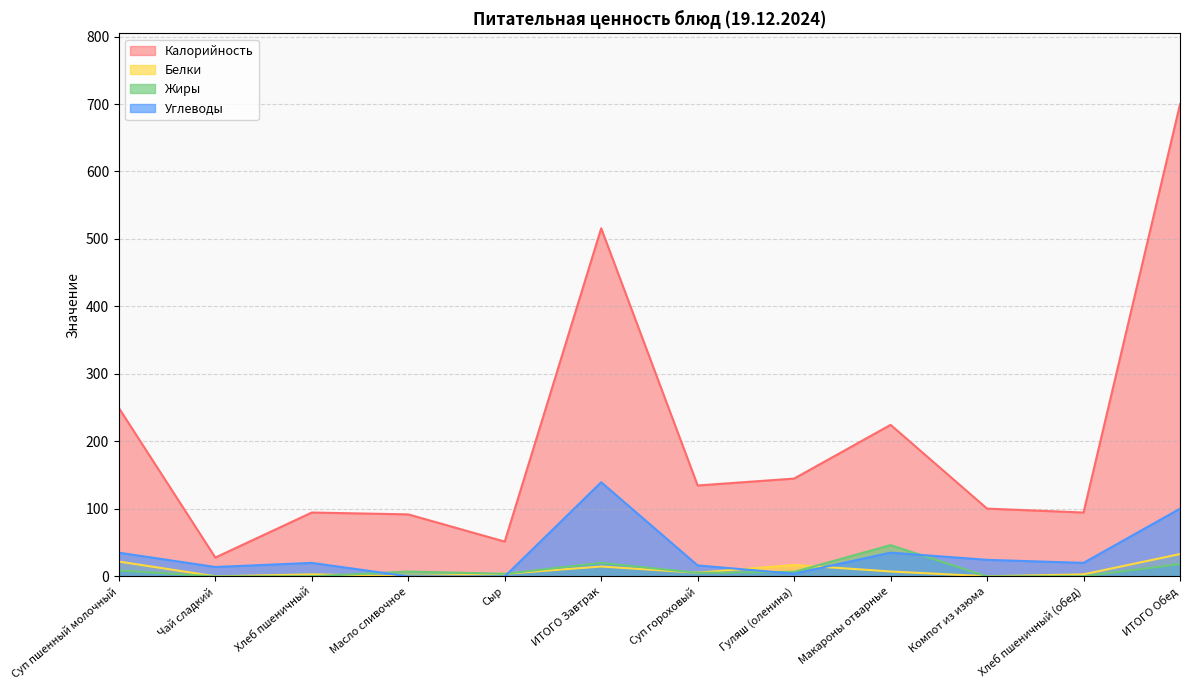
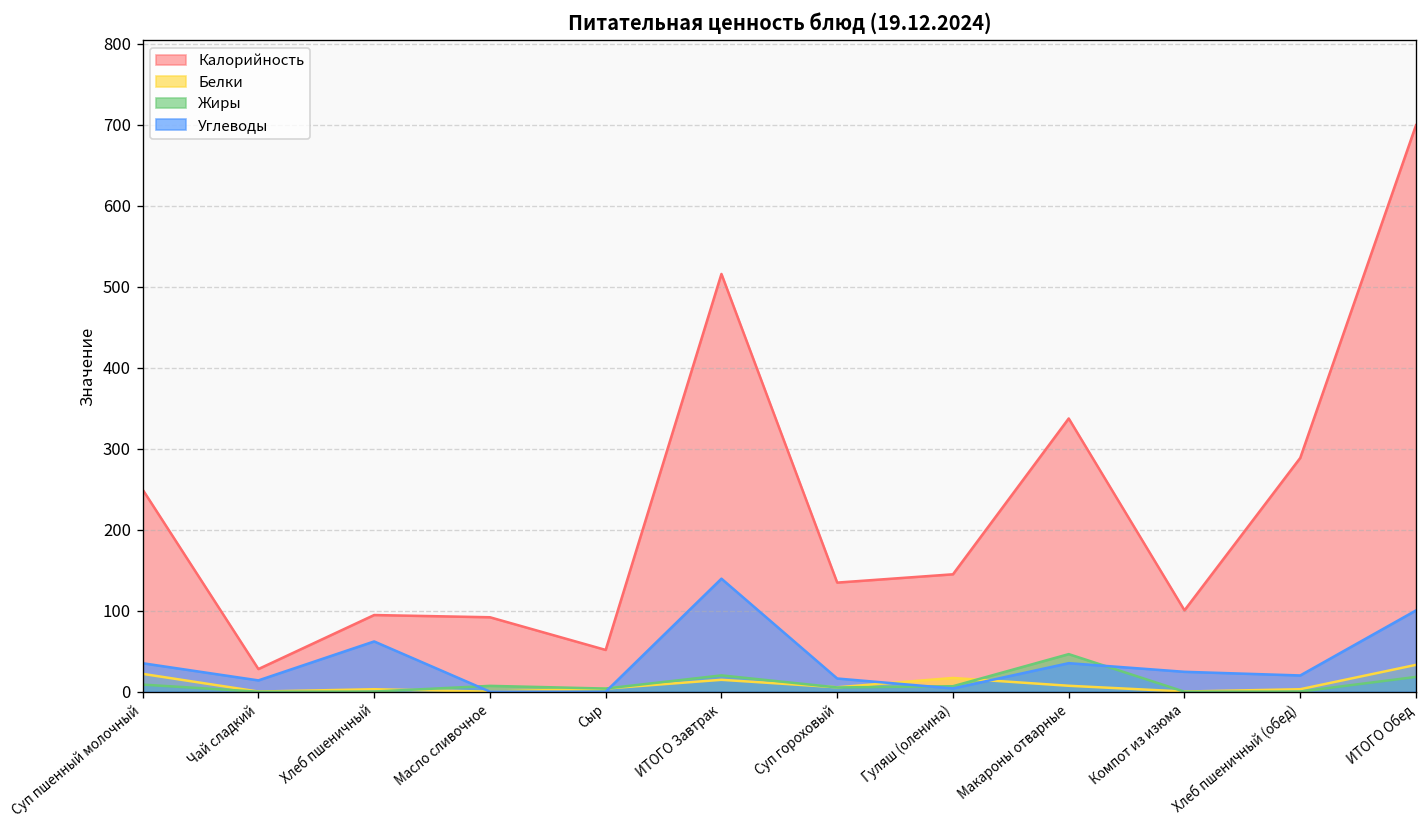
  {
    "Калорийность": {
      "Суп пшенный молочный": 250,
      "Чай сладкий": 30,
      "Хлеб пшеничный": 90,
      "Масло сливочное": 90,
      "Сыр": 50,
      "ИТОГО Завтрак": 520,
      "Суп гороховый": 130,
      "Гуляш (оленина)": 150,
-     "Макароны отварные": 220,
+     "Макароны отварные": 340,
      "Компот из изюма": 100,
-     "Хлеб пшеничный (обед)": 90,
+     "Хлеб пшеничный (обед)": 290,
      "ИТОГО Обед": 700
    },
    "Белки": {
      "Суп пшенный молочный": 20,
      "ИТОГО Завтрак": 10,
      "Гуляш (оленина)": 20,
      "Макароны отварные": 10,
      "ИТОГО Обед": 30
    },
    "Жиры": {
      "Суп пшенный молочный": 10,
      "Масло сливочное": 10,
      "ИТОГО Завтрак": 20,
      "Макароны отварные": 50,
      "ИТОГО Обед": 20
    },
    "Углеводы": {
      "Суп пшенный молочный": 40,
      "Чай сладкий": 10,
-     "Хлеб пшеничный": 20,
+     "Хлеб пшеничный": 60,
      "Сыр": 0,
      "ИТОГО Завтрак": 140,
      "Суп гороховый": 20,
      "Макароны отварные": 40,
      "Компот из изюма": 20,
      "Хлеб пшеничный (обед)": 20,
      "ИТОГО Обед": 100
    }
  }
